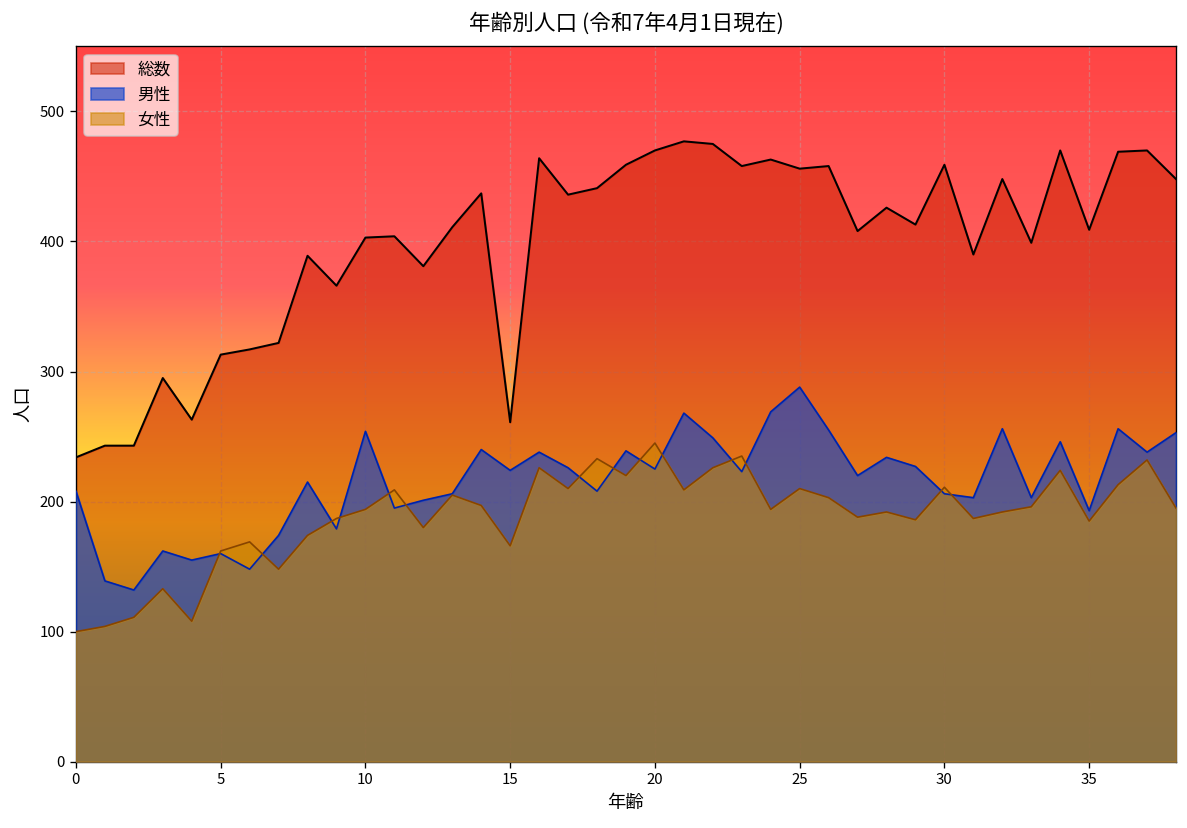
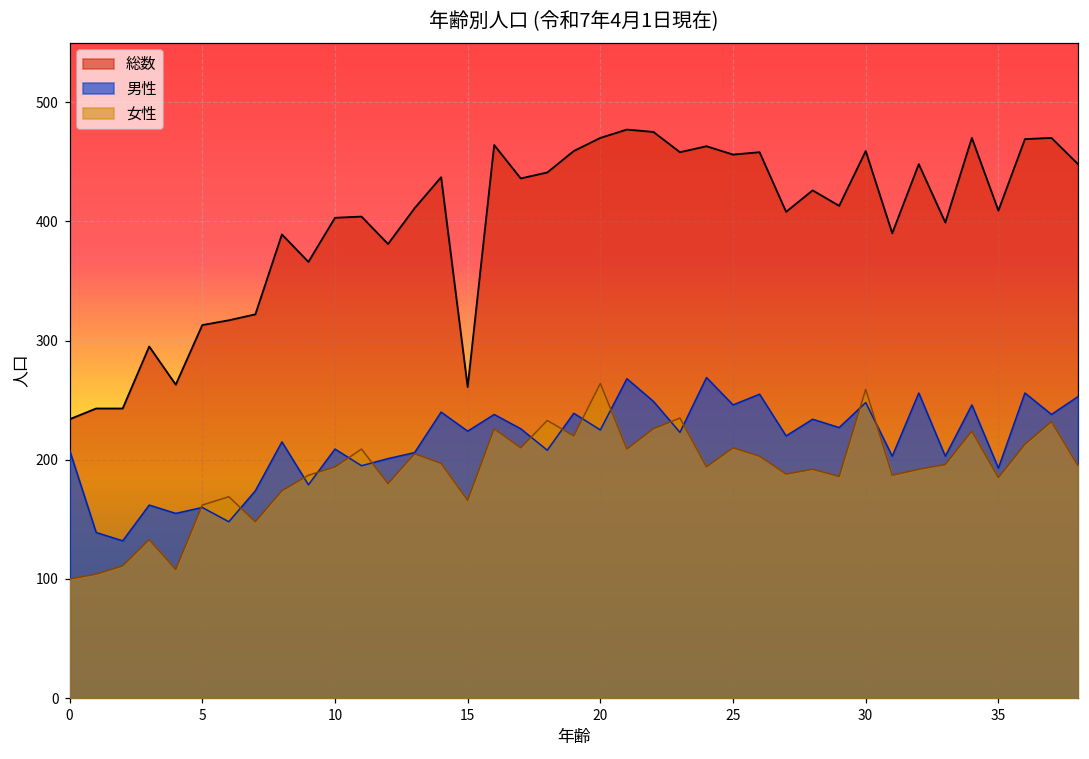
  {
    "総数": {
      "0": 234,
      "5": 313,
      "10": 403,
      "15": 261,
      "20": 470,
      "25": 456,
      "30": 459,
      "35": 409
    },
    "男性": {
      "0": 208,
-     "10": 254,
+     "10": 209,
      "15": 224,
      "20": 225,
-     "25": 288,
-     "30": 206,
+     "25": 246,
+     "30": 248,
      "35": 193
    },
    "女性": {
      "0": 100,
      "10": 194,
      "15": 166,
-     "20": 245,
+     "20": 264,
      "25": 210,
-     "30": 211,
+     "30": 259,
      "35": 185
    }
  }
